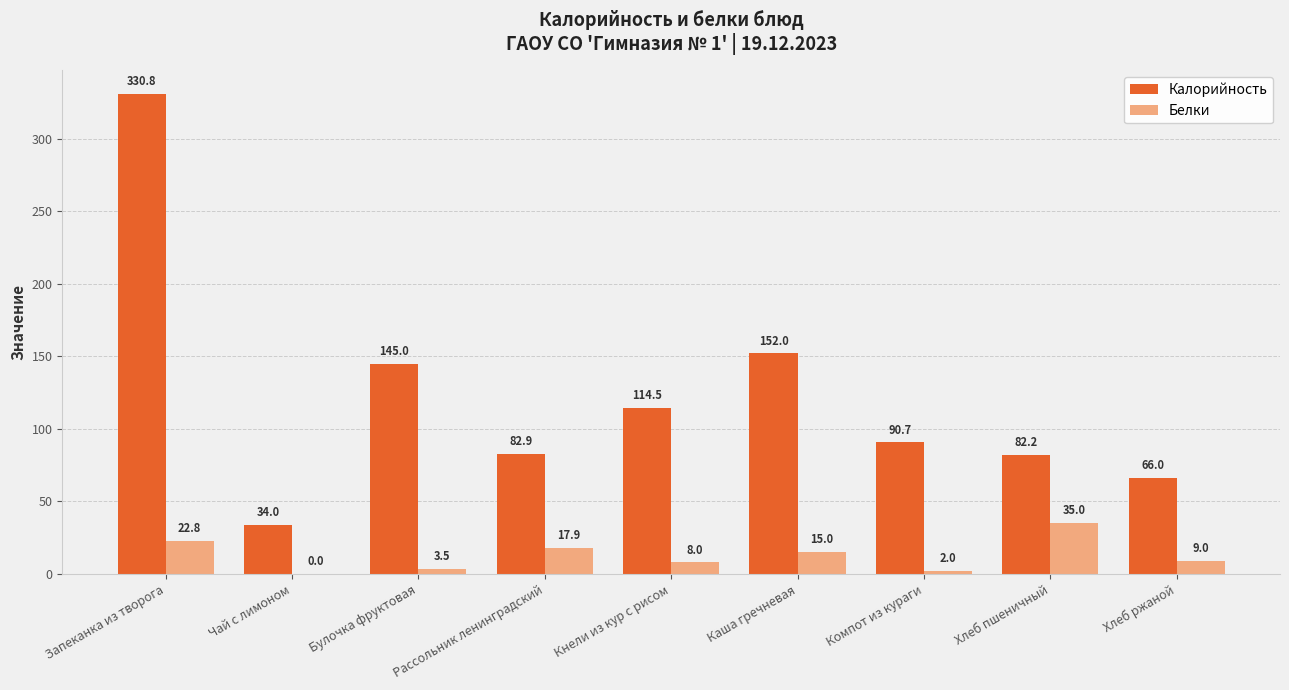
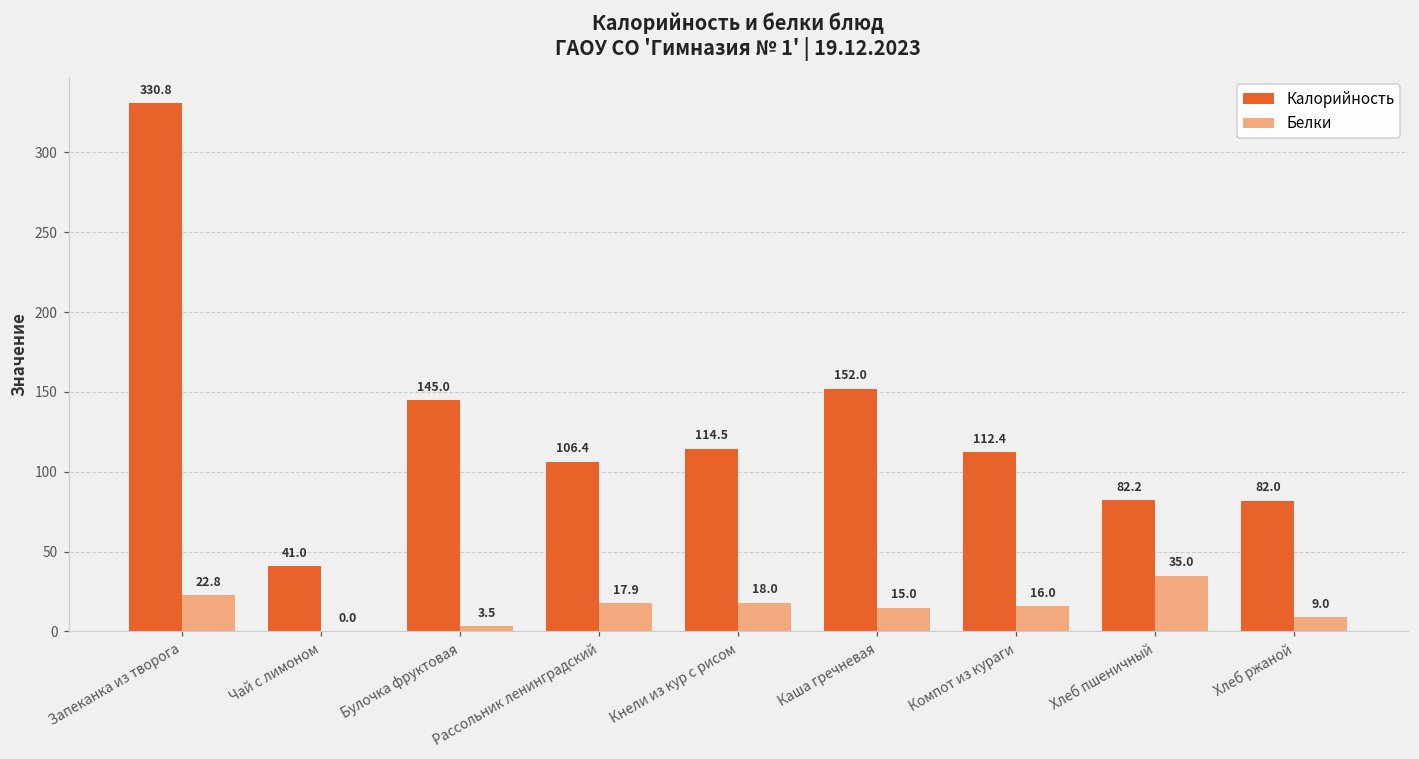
  {
    "Калорийность": {
      "Запеканка из творога": 330.8,
-     "Чай с лимоном": 34.0,
+     "Чай с лимоном": 41.0,
      "Булочка фруктовая": 145.0,
-     "Рассольник ленинградский": 82.9,
+     "Рассольник ленинградский": 106.4,
      "Кнели из кур с рисом": 114.5,
      "Каша гречневая": 152.0,
-     "Компот из кураги": 90.7,
+     "Компот из кураги": 112.4,
      "Хлеб пшеничный": 82.2,
-     "Хлеб ржаной": 66.0
+     "Хлеб ржаной": 82.0
    },
    "Белки": {
      "Запеканка из творога": 22.8,
      "Чай с лимоном": 0.0,
      "Булочка фруктовая": 3.5,
      "Рассольник ленинградский": 17.9,
-     "Кнели из кур с рисом": 8.0,
+     "Кнели из кур с рисом": 18.0,
      "Каша гречневая": 15.0,
-     "Компот из кураги": 2.0,
+     "Компот из кураги": 16.0,
      "Хлеб пшеничный": 35.0,
      "Хлеб ржаной": 9.0
    }
  }
